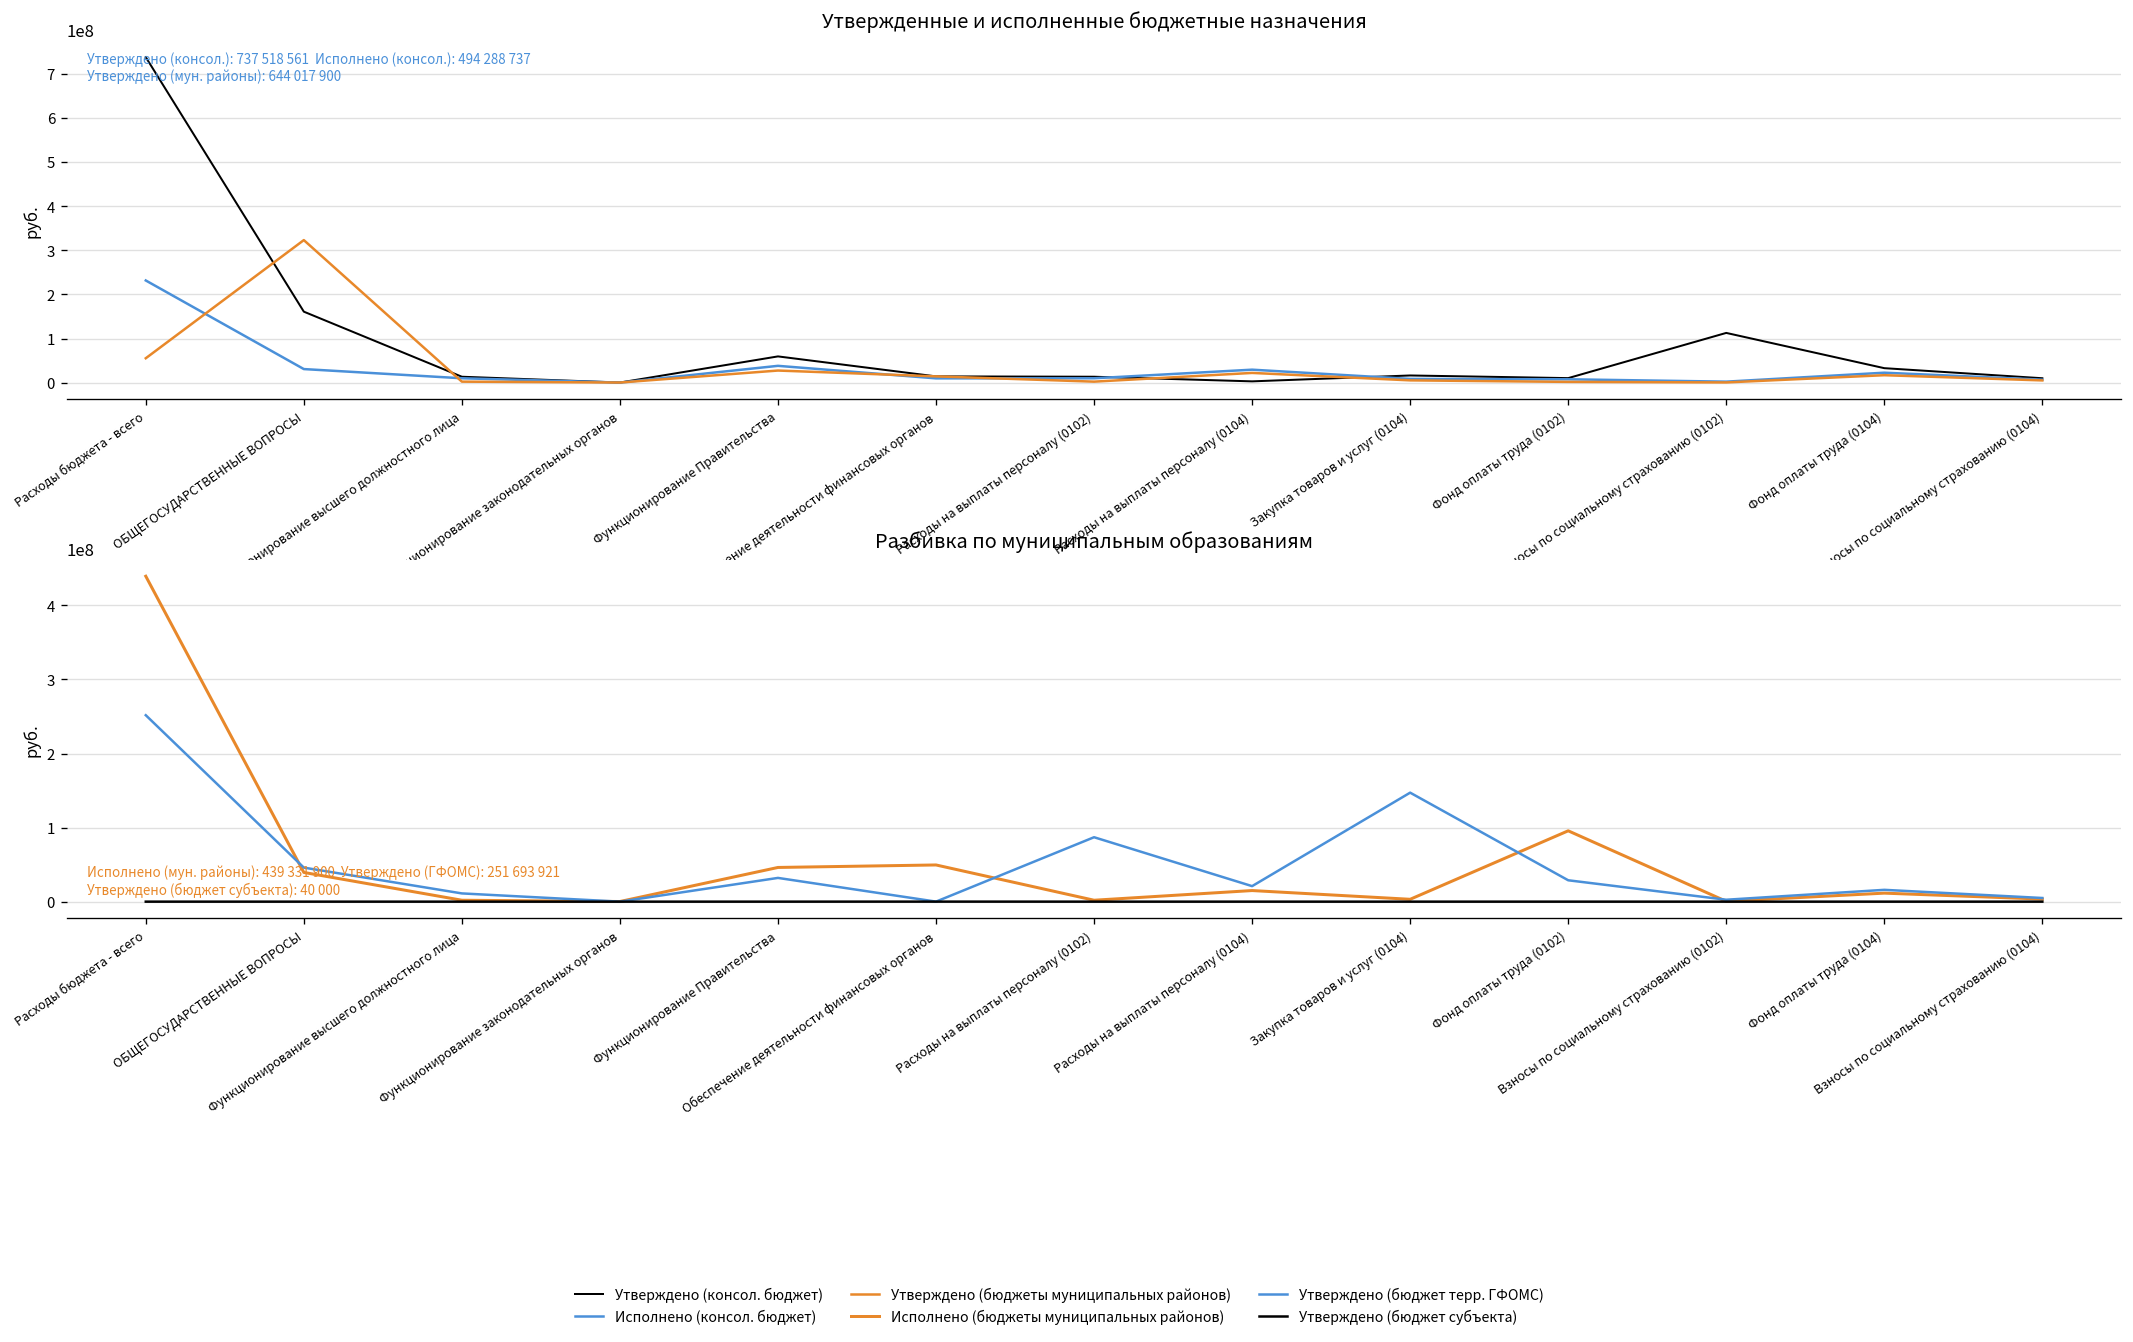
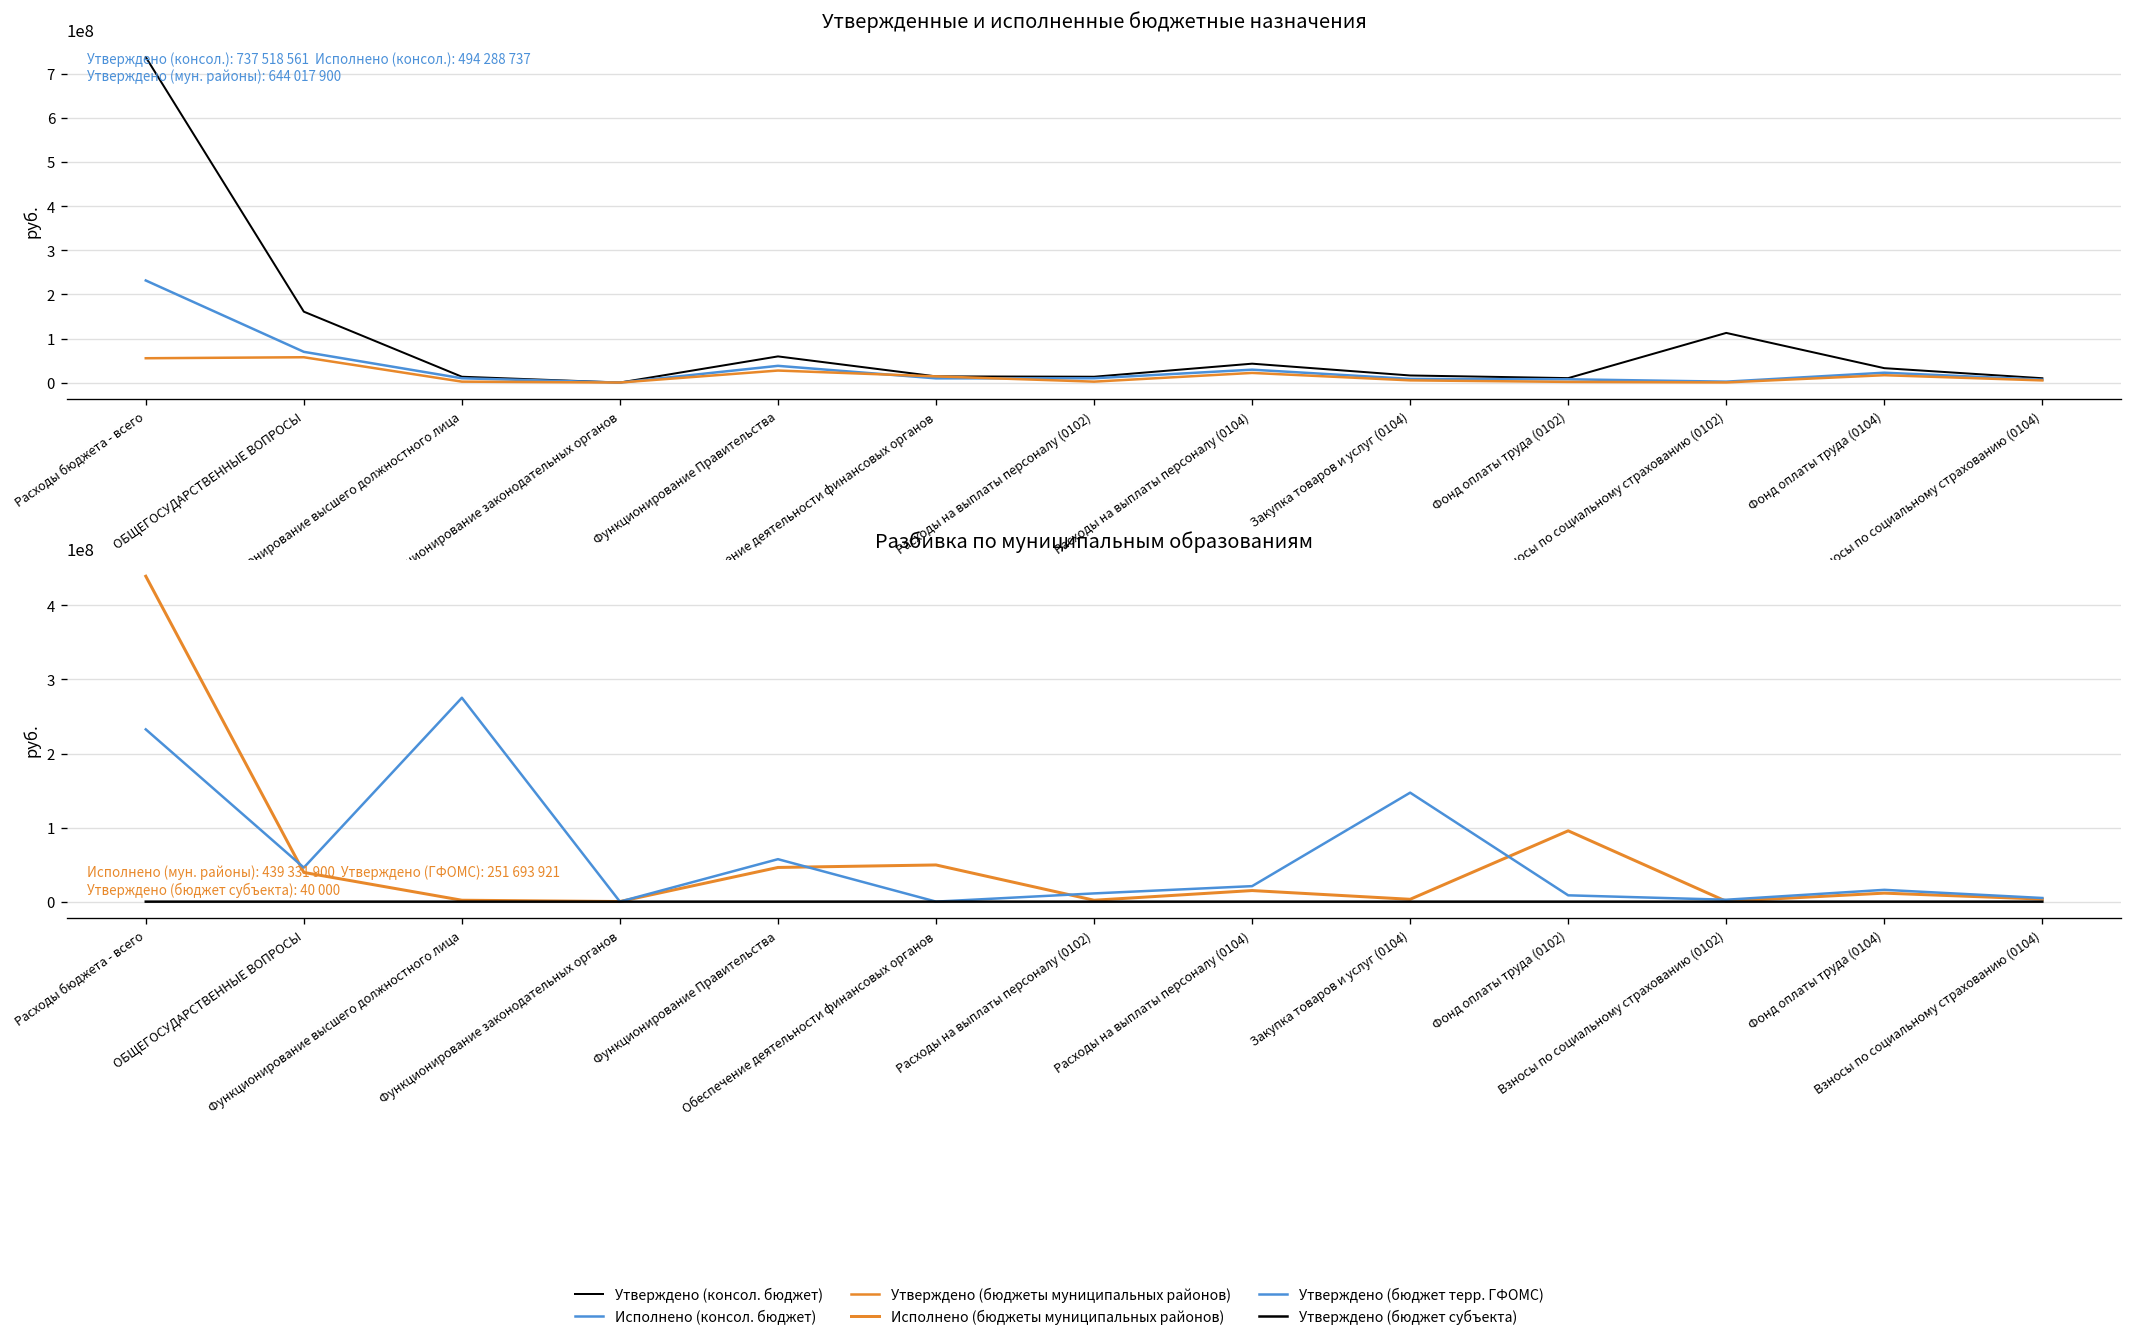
  {
    "Утвержденные и исполненные бюджетные назначения": {
      "Утверждено (консол. бюджет)": {
        "ОБЩЕГОСУДАРСТВЕННЫЕ ВОПРОСЫ": 160000000,
        "Функционирование Правительства": 60000000,
-       "Расходы на выплаты персоналу (0104)": 0,
+       "Расходы на выплаты персоналу (0104)": 40000000,
        "Закупка товаров и услуг (0104)": 20000000,
        "Взносы по социальному страхованию (0102)": 110000000,
        "Фонд оплаты труда (0104)": 30000000
      },
      "Исполнено (консол. бюджет)": {
        "Расходы бюджета - всего": 230000000,
-       "ОБЩЕГОСУДАРСТВЕННЫЕ ВОПРОСЫ": 30000000,
+       "ОБЩЕГОСУДАРСТВЕННЫЕ ВОПРОСЫ": 70000000,
        "Функционирование Правительства": 40000000,
        "Расходы на выплаты персоналу (0104)": 30000000
      },
      "Утверждено (бюджеты муниципальных районов)": {
        "Расходы бюджета - всего": 60000000,
-       "ОБЩЕГОСУДАРСТВЕННЫЕ ВОПРОСЫ": 320000000,
+       "ОБЩЕГОСУДАРСТВЕННЫЕ ВОПРОСЫ": 60000000,
        "Функционирование высшего должностного лица": 0,
        "Функционирование Правительства": 30000000,
        "Расходы на выплаты персоналу (0102)": 0,
        "Расходы на выплаты персоналу (0104)": 20000000
      }
    },
    "Разбивка по муниципальным образованиям": {
      "Исполнено (бюджеты муниципальных районов)": {
        "Расходы бюджета - всего": 440000000,
        "Функционирование Правительства": 50000000,
        "Обеспечение деятельности финансовых органов": 50000000,
        "Расходы на выплаты персоналу (0104)": 10000000,
        "Фонд оплаты труда (0102)": 100000000,
        "Фонд оплаты труда (0104)": 10000000
      },
      "Утверждено (бюджет терр. ГФОМС)": {
-       "Расходы бюджета - всего": 250000000,
-       "Функционирование высшего должностного лица": 10000000,
-       "Функционирование Правительства": 30000000,
-       "Расходы на выплаты персоналу (0102)": 90000000,
+       "Расходы бюджета - всего": 230000000,
+       "Функционирование высшего должностного лица": 280000000,
+       "Функционирование Правительства": 60000000,
+       "Расходы на выплаты персоналу (0102)": 10000000,
        "Расходы на выплаты персоналу (0104)": 20000000,
        "Закупка товаров и услуг (0104)": 150000000,
-       "Фонд оплаты труда (0102)": 30000000,
+       "Фонд оплаты труда (0102)": 10000000,
        "Фонд оплаты труда (0104)": 20000000
      },
      "Утверждено (бюджет субъекта)": {
        "Расходы бюджета - всего": 0,
        "Функционирование Правительства": 0,
        "Расходы на выплаты персоналу (0104)": 0,
        "Фонд оплаты труда (0102)": 0,
        "Фонд оплаты труда (0104)": 0
      }
    }
  }
